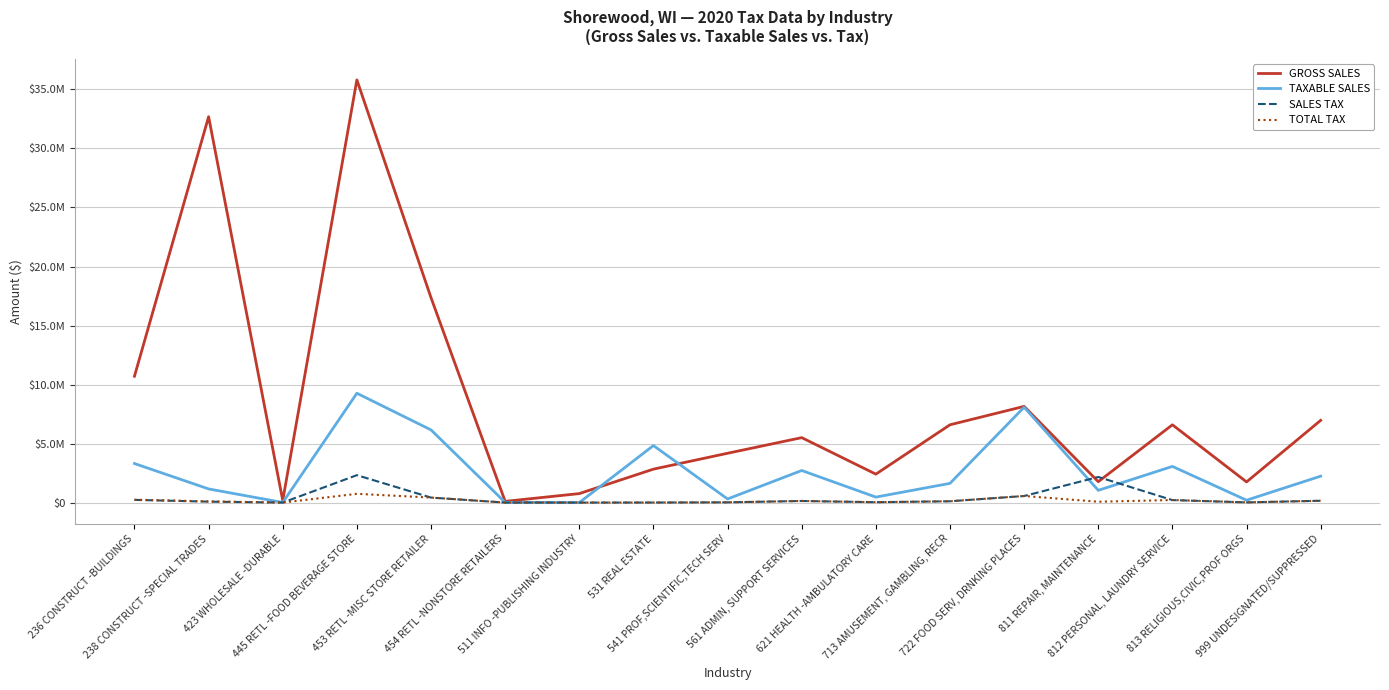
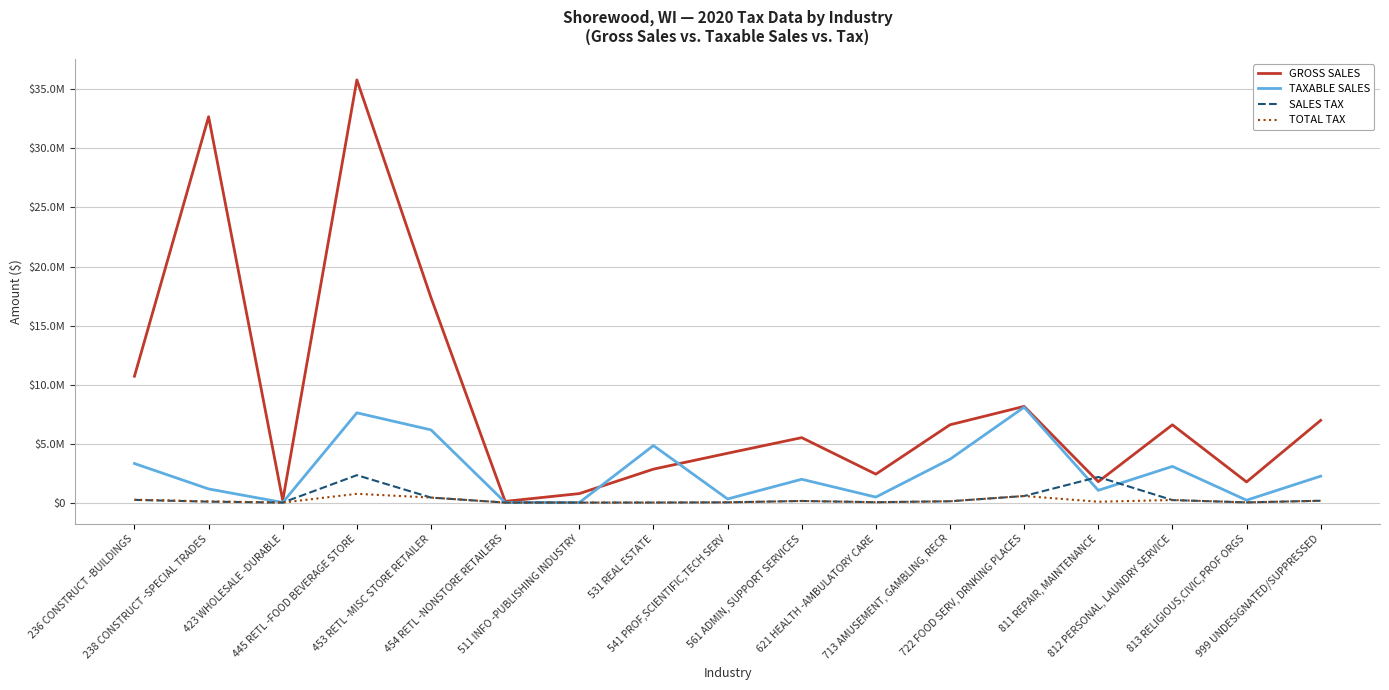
  {
    "TAXABLE SALES": {
      "236 CONSTRUCT -BUILDINGS": "$3300000",
      "238 CONSTRUCT -SPECIAL TRADES": "$1200000",
-     "445 RETL -FOOD BEVERAGE STORE": "$9300000",
+     "445 RETL -FOOD BEVERAGE STORE": "$7600000",
      "453 RETL -MISC STORE RETAILER": "$6200000",
      "531 REAL ESTATE": "$4800000",
      "541 PROF,SCIENTIFIC,TECH SERV": "$300000",
-     "561 ADMIN, SUPPORT SERVICES": "$2700000",
+     "561 ADMIN, SUPPORT SERVICES": "$2000000",
      "621 HEALTH -AMBULATORY CARE": "$500000",
-     "713 AMUSEMENT, GAMBLING, RECR": "$1600000",
+     "713 AMUSEMENT, GAMBLING, RECR": "$3700000",
      "811 REPAIR, MAINTENANCE": "$1000000",
      "812 PERSONAL, LAUNDRY SERVICE": "$3100000",
      "999 UNDESIGNATED/SUPPRESSED": "$2200000"
    },
    "SALES TAX": {
      "445 RETL -FOOD BEVERAGE STORE": "$2300000",
      "811 REPAIR, MAINTENANCE": "$2200000"
    }
  }
